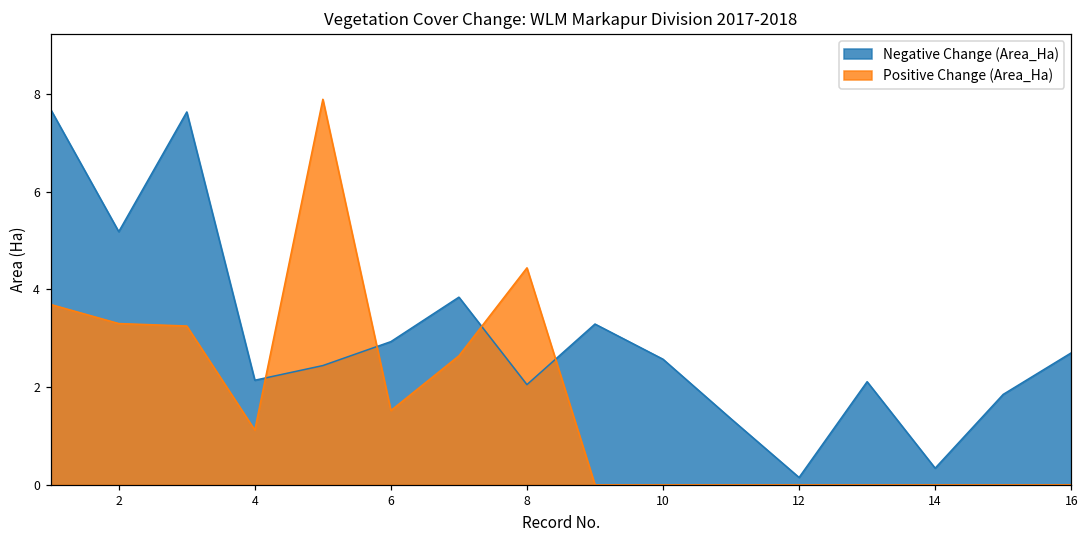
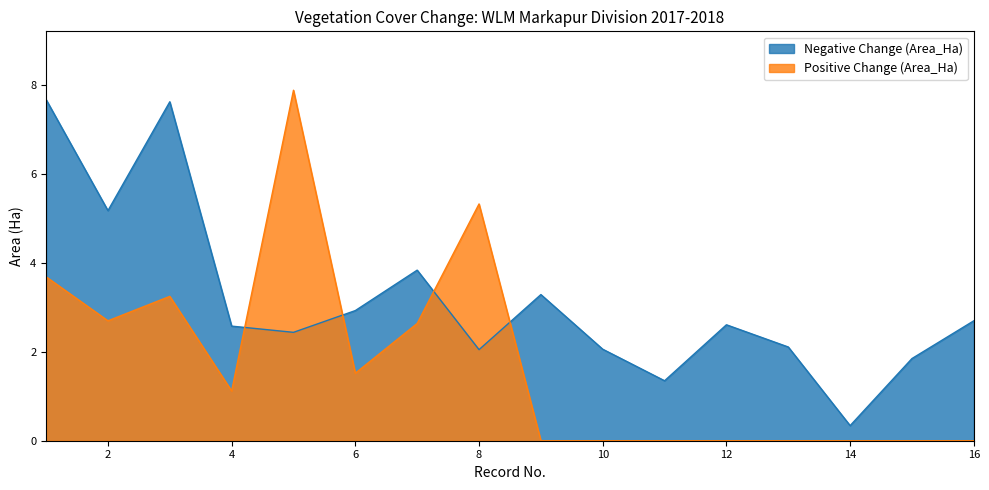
  {
    "Negative Change (Area_Ha)": {
      "2": 5.2,
-     "4": 2.1,
+     "4": 2.6,
      "6": 2.9,
      "8": 2.1,
-     "10": 2.6,
-     "12": 0.2,
+     "10": 2.1,
+     "12": 2.6,
      "14": 0.3,
      "16": 2.7
    },
    "Positive Change (Area_Ha)": {
-     "2": 3.3,
+     "2": 2.7,
      "4": 1.1,
      "6": 1.5,
-     "8": 4.4,
+     "8": 5.3,
      "10": 0.0,
      "12": 0.0,
      "14": 0.0,
      "16": 0.0
    }
  }
